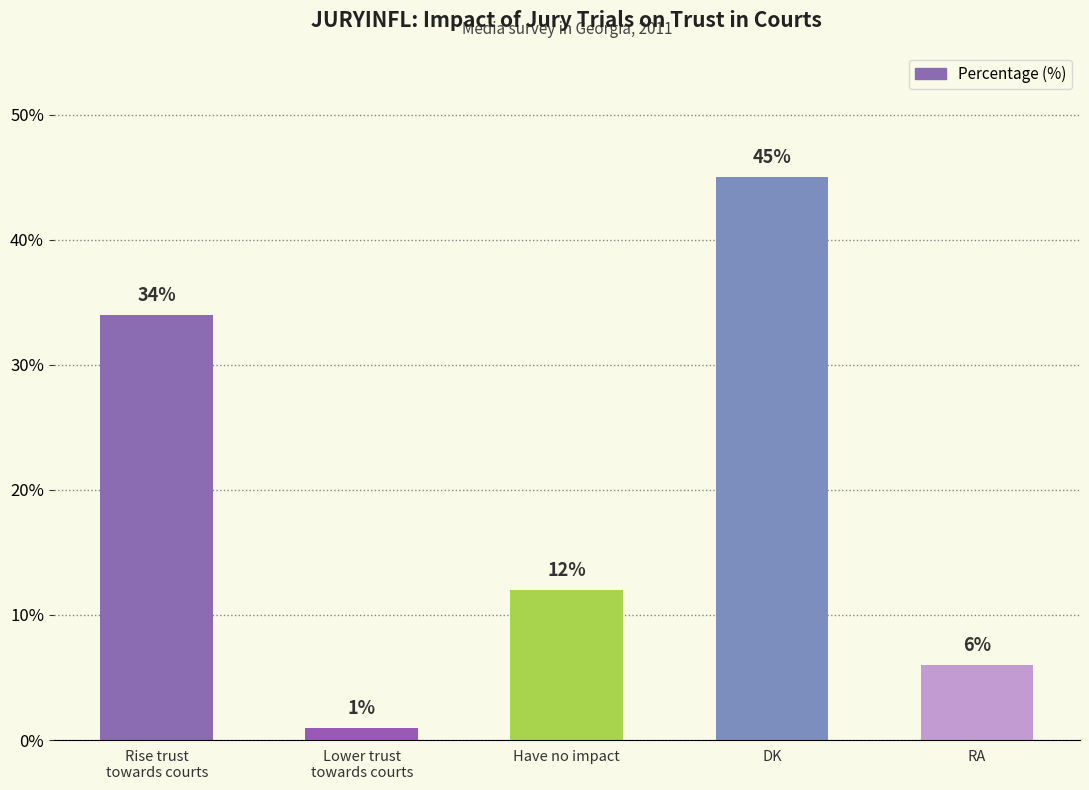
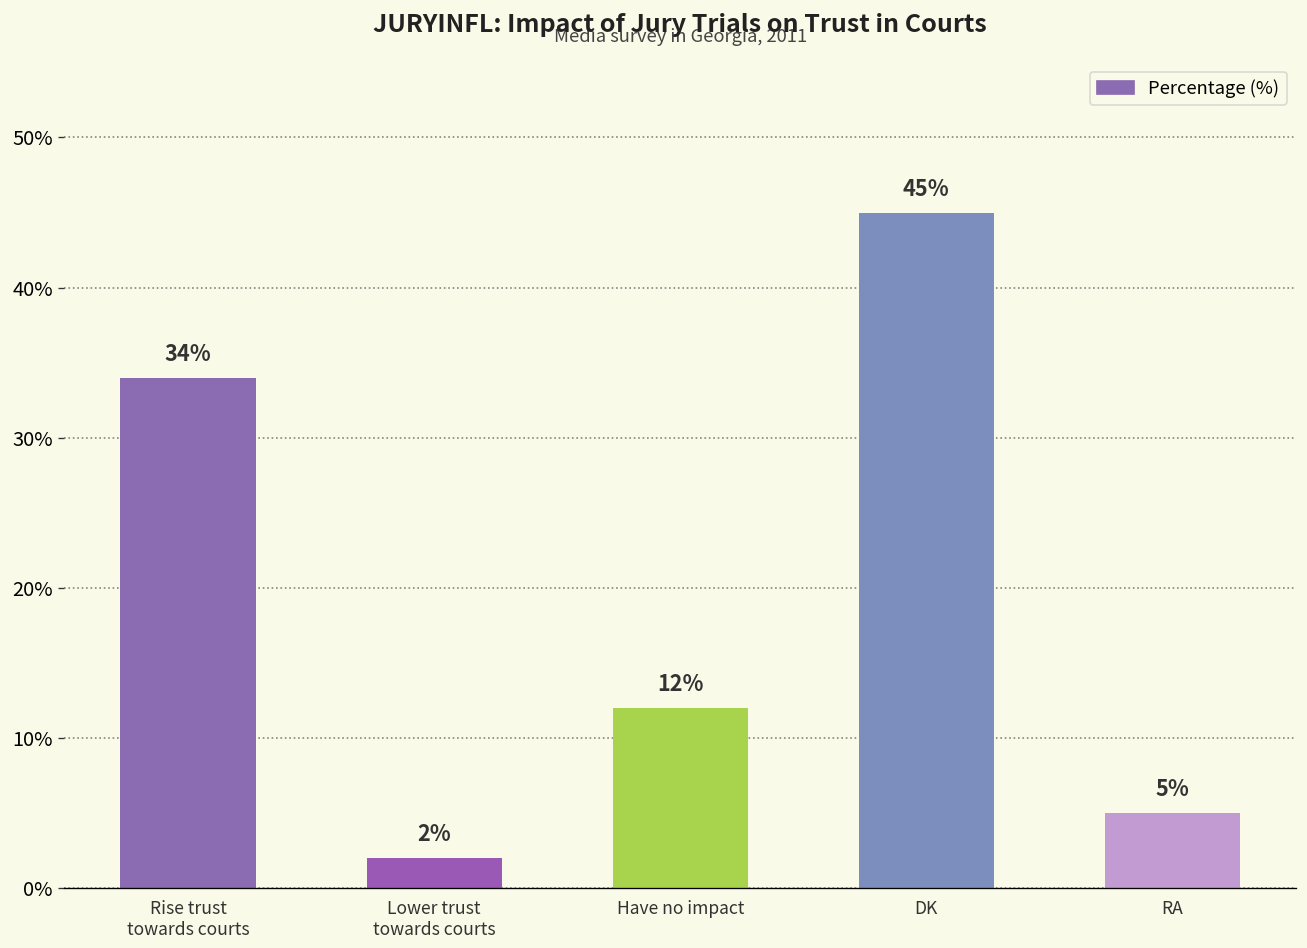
  {
    "Rise trust towards courts": "34%",
-   "Lower trust towards courts": "1%",
+   "Lower trust towards courts": "2%",
    "Have no impact": "12%",
    "DK": "45%",
-   "RA": "6%"
+   "RA": "5%"
  }
